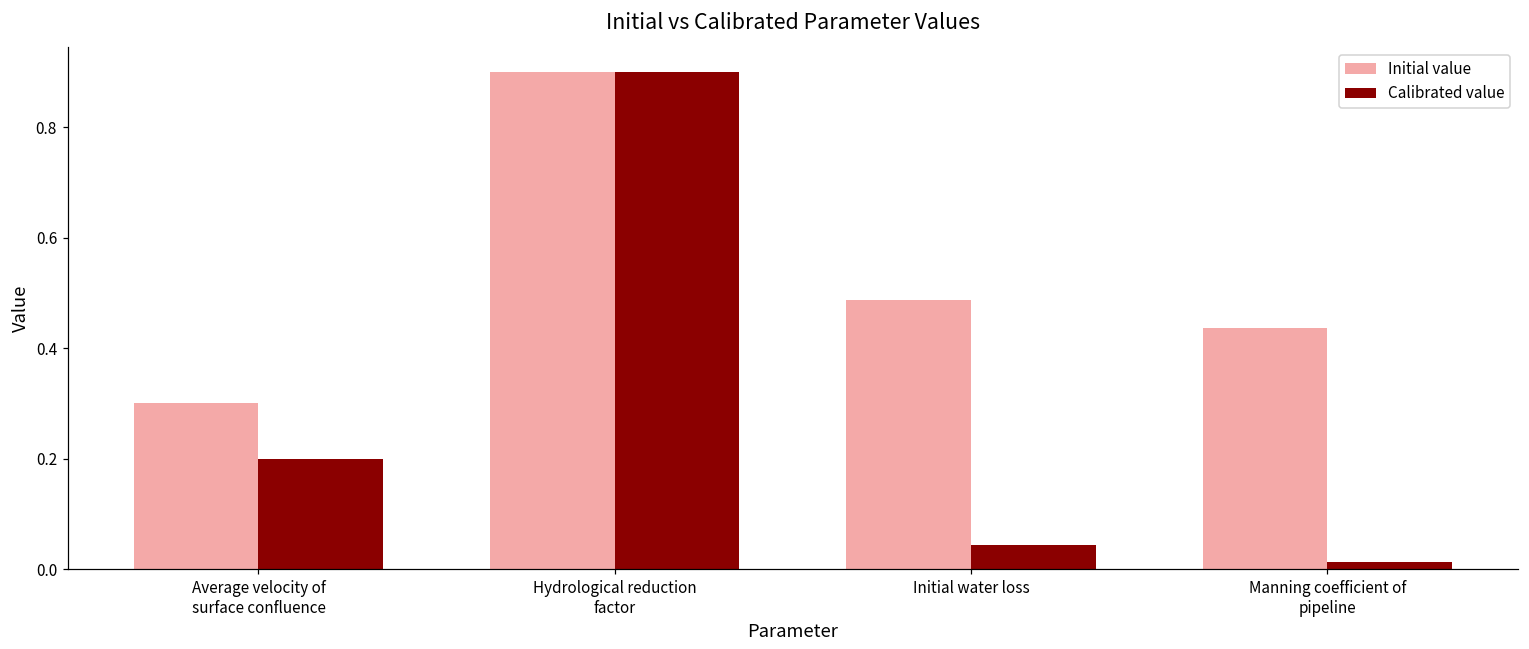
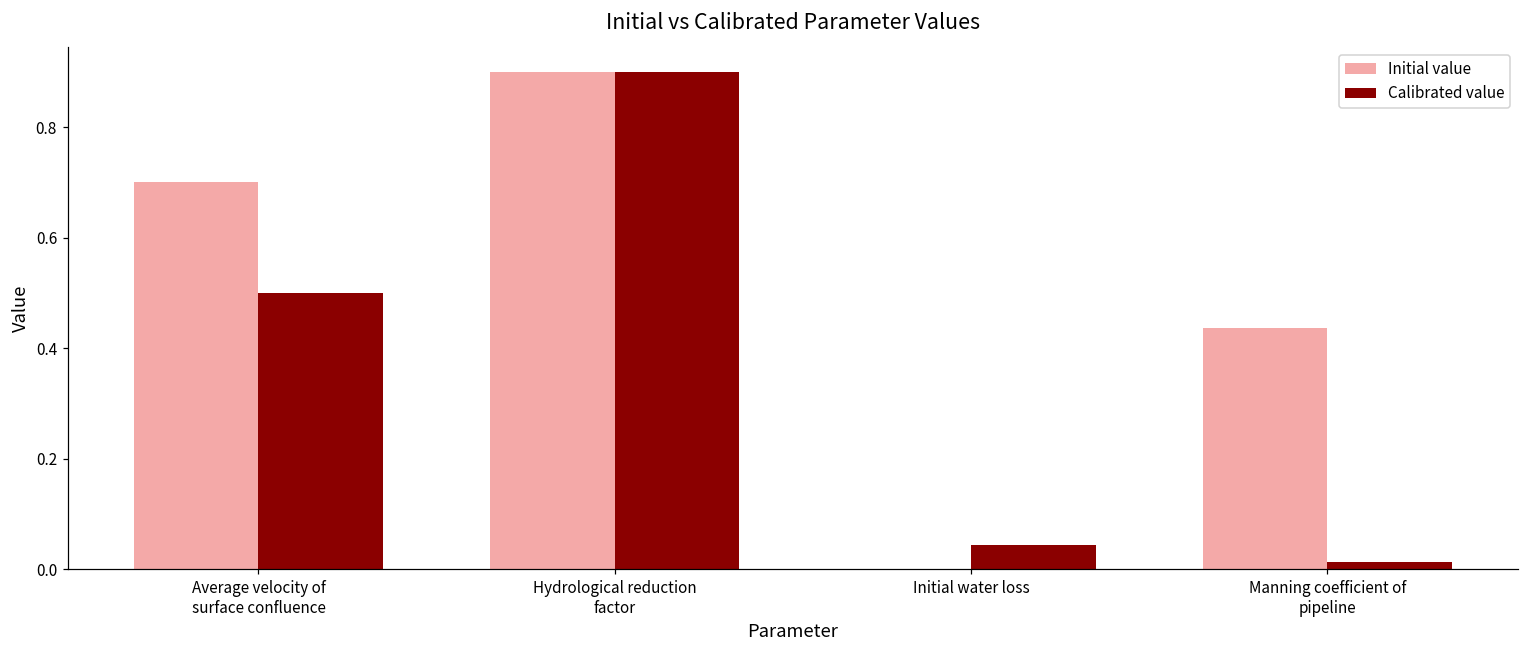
  {
    "Initial value": {
-     "Average velocity of surface confluence": 0.3,
+     "Average velocity of surface confluence": 0.7,
      "Hydrological reduction factor": 0.90,
-     "Initial water loss": 0.49,
+     "Initial water loss": 0.00,
      "Manning coefficient of pipeline": 0.44
    },
    "Calibrated value": {
-     "Average velocity of surface confluence": 0.2,
+     "Average velocity of surface confluence": 0.5,
      "Hydrological reduction factor": 0.9,
      "Initial water loss": 0.04,
      "Manning coefficient of pipeline": 0.01
    }
  }
